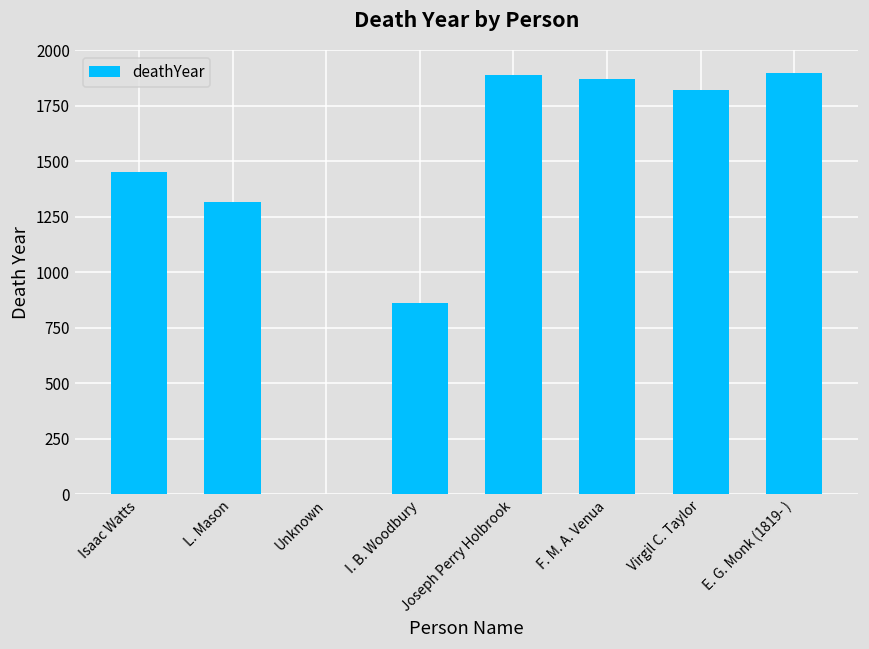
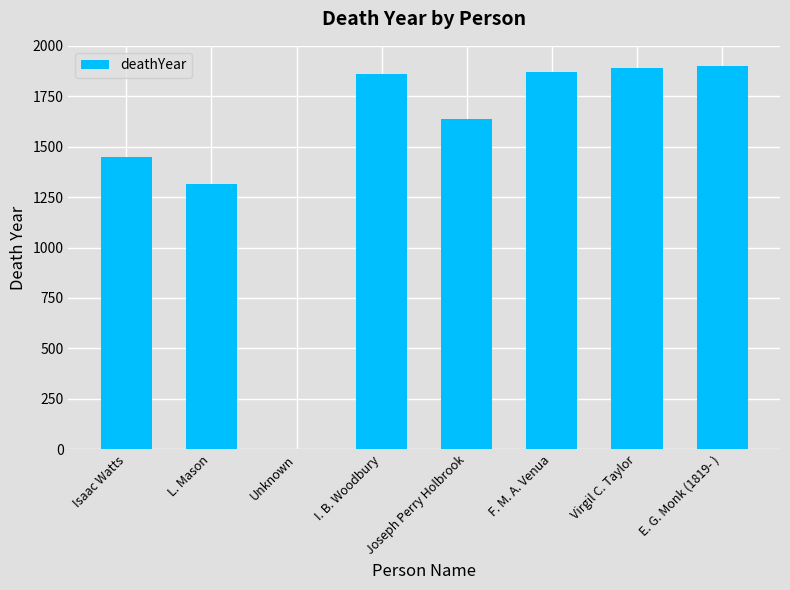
  {
    "Isaac Watts": 1450,
    "L. Mason": 1320,
    "Unknown": 0,
-   "I. B. Woodbury": 860,
-   "Joseph Perry Holbrook": 1890,
+   "I. B. Woodbury": 1860,
+   "Joseph Perry Holbrook": 1640,
    "F. M. A. Venua": 1870,
-   "Virgil C. Taylor": 1820,
+   "Virgil C. Taylor": 1890,
    "E. G. Monk (1819- )": 1900
  }
